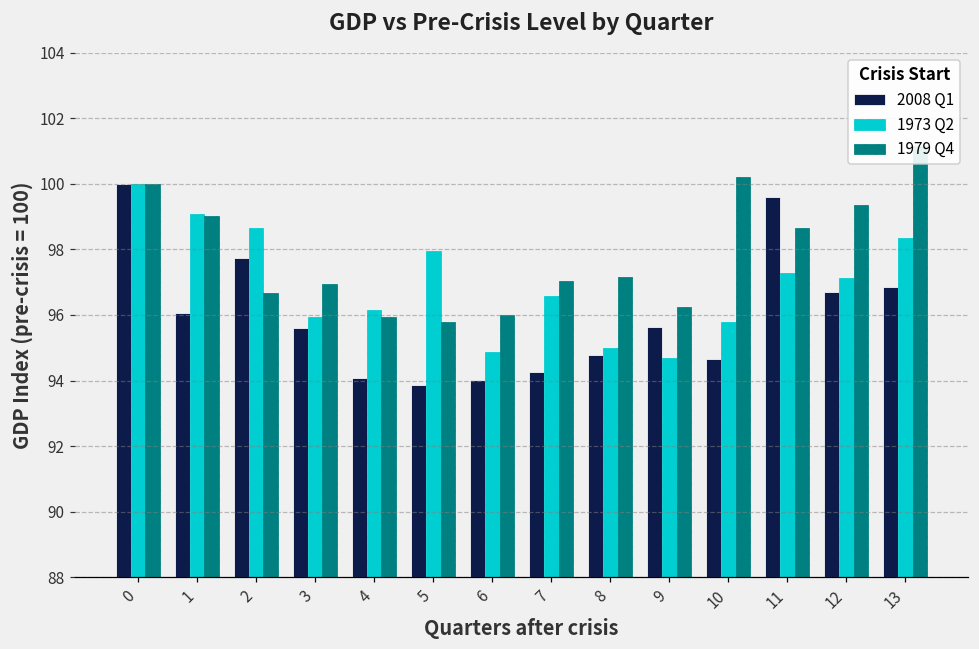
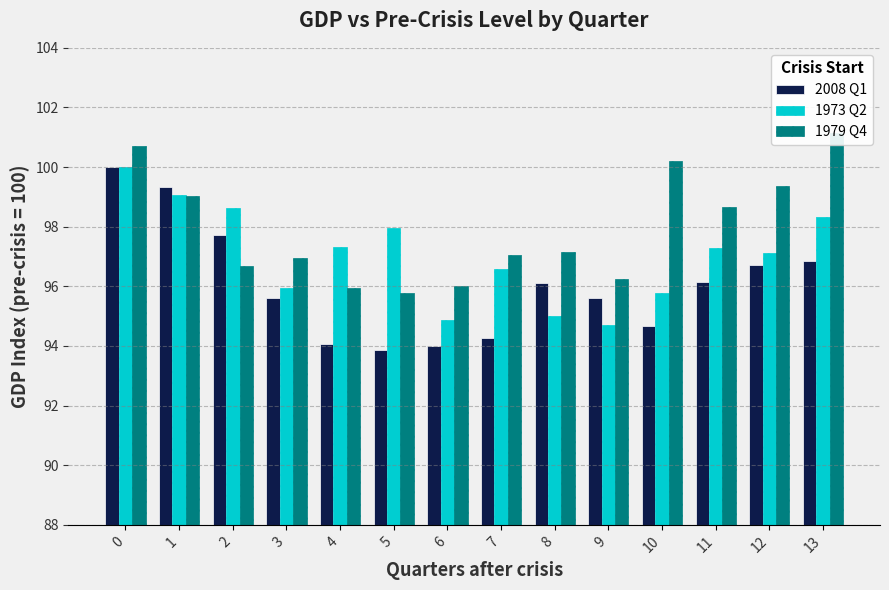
  {
    "2008 Q1": {
      "0": 100.0,
-     "1": 96.1,
+     "1": 99.3,
      "2": 97.7,
      "3": 95.6,
      "4": 94.1,
      "5": 93.9,
      "6": 94.0,
      "7": 94.3,
-     "8": 94.8,
+     "8": 96.1,
      "9": 95.6,
      "10": 94.7,
-     "11": 99.6,
+     "11": 96.1,
      "12": 96.7,
      "13": 96.8
    },
    "1973 Q2": {
      "0": 100.0,
      "1": 99.1,
      "2": 98.6,
      "3": 95.9,
-     "4": 96.2,
+     "4": 97.3,
      "5": 98.0,
      "6": 94.9,
      "7": 96.6,
      "8": 95.0,
      "9": 94.7,
      "10": 95.8,
      "11": 97.3,
      "12": 97.1,
      "13": 98.3
    },
    "1979 Q4": {
-     "0": 100.0,
+     "0": 100.7,
      "1": 99.0,
      "2": 96.7,
      "3": 97.0,
      "4": 95.9,
      "5": 95.8,
      "6": 96.0,
      "7": 97.0,
      "8": 97.2,
      "9": 96.2,
      "10": 100.2,
      "11": 98.7,
      "12": 99.4
    }
  }
